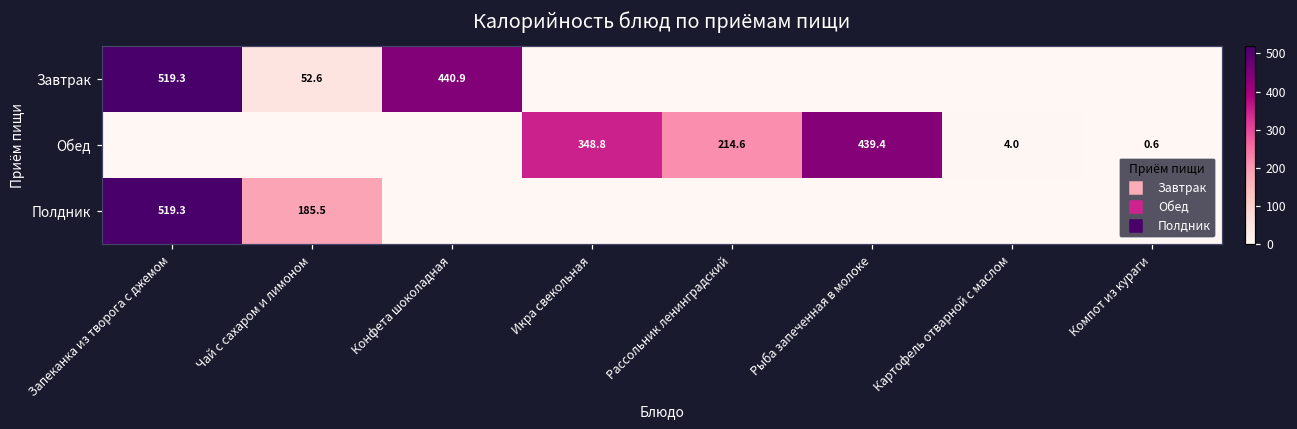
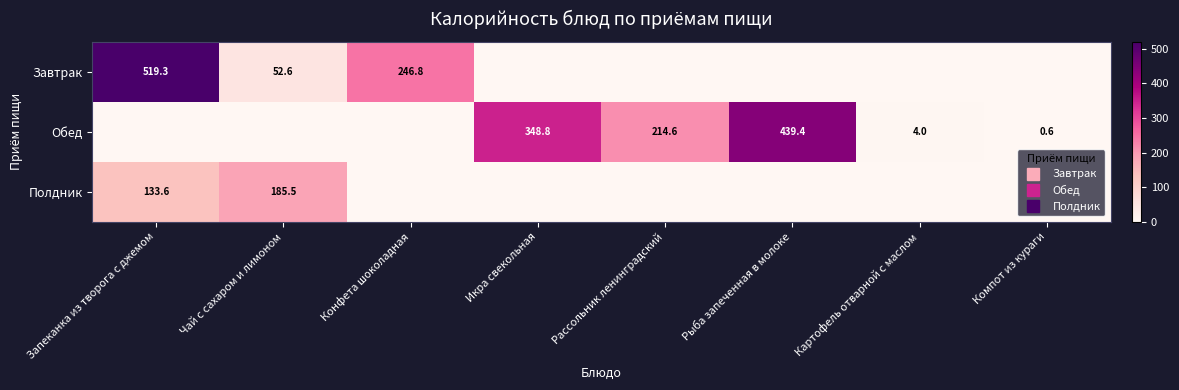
  {
    "Завтрак": {
      "Запеканка из творога с джемом": 519.3,
      "Чай с сахаром и лимоном": 52.6,
-     "Конфета шоколадная": 440.9
+     "Конфета шоколадная": 246.8
    },
    "Обед": {
      "Икра свекольная": 348.8,
      "Рассольник ленинградский": 214.6,
      "Рыба запеченная в молоке": 439.4,
      "Картофель отварной с маслом": 4.0,
      "Компот из кураги": 0.6
    },
    "Полдник": {
-     "Запеканка из творога с джемом": 519.3,
+     "Запеканка из творога с джемом": 133.6,
      "Чай с сахаром и лимоном": 185.5
    }
  }
